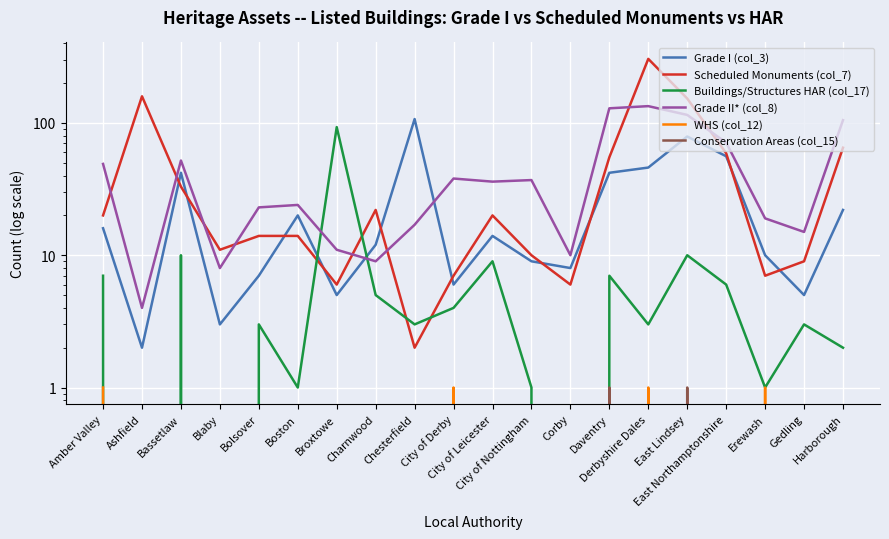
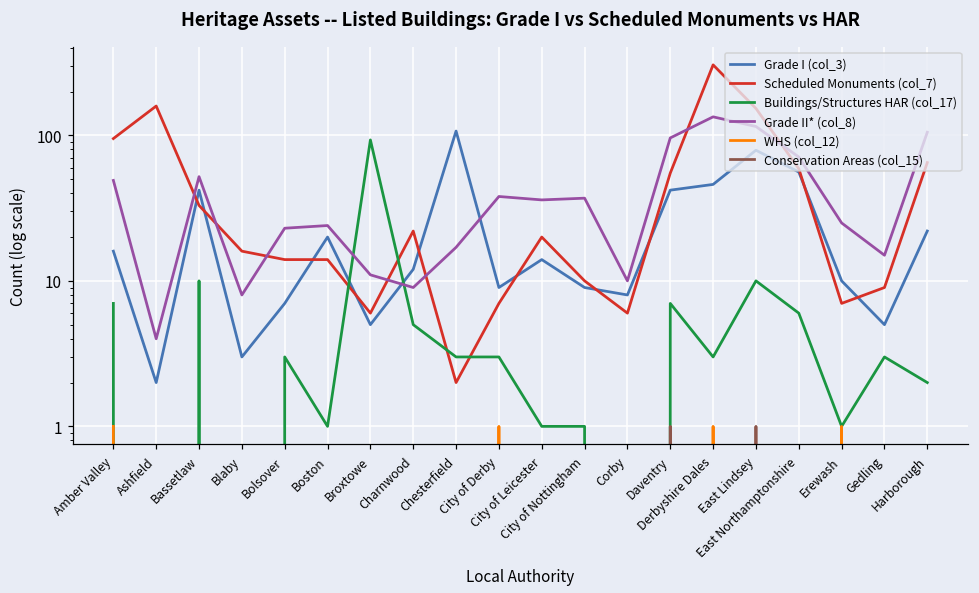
  {
    "Grade I (col_3)": {
      "Amber Valley": 16,
      "Ashfield": 2,
      "Bassetlaw": 42,
      "Blaby": 3,
      "Bolsover": 7,
      "Boston": 20,
      "Broxtowe": 5,
      "Charnwood": 12,
      "Chesterfield": 110,
-     "City of Derby": 6,
+     "City of Derby": 9,
      "City of Leicester": 14,
      "City of Nottingham": 9,
      "Corby": 8,
      "Daventry": 42,
      "Derbyshire Dales": 46,
      "East Northamptonshire": 56,
      "Erewash": 10,
      "Gedling": 5,
      "Harborough": 22
    },
    "Scheduled Monuments (col_7)": {
-     "Amber Valley": 20,
+     "Amber Valley": 100,
      "Ashfield": 160,
      "Bassetlaw": 33,
-     "Blaby": 11,
+     "Blaby": 16,
      "Bolsover": 14,
      "Boston": 14,
      "Broxtowe": 6,
      "Charnwood": 22,
      "Chesterfield": 2,
      "City of Derby": 7,
      "City of Leicester": 20,
      "City of Nottingham": 10,
      "Corby": 6,
      "Daventry": 55,
      "Derbyshire Dales": 310,
      "East Northamptonshire": 60,
      "Erewash": 7,
      "Gedling": 9
    },
    "Buildings/Structures HAR (col_17)": {
      "Amber Valley": 7,
      "Bassetlaw": 10,
      "Bolsover": 3,
      "Boston": 1,
      "Broxtowe": 90,
      "Charnwood": 5,
      "Chesterfield": 3,
-     "City of Derby": 4,
-     "City of Leicester": 9,
+     "City of Derby": 3,
+     "City of Leicester": 1,
      "City of Nottingham": 1,
      "Daventry": 7,
      "Derbyshire Dales": 3,
      "East Lindsey": 10,
      "East Northamptonshire": 6,
      "Gedling": 3,
      "Harborough": 2
    },
    "Grade II* (col_8)": {
      "Amber Valley": 49,
      "Ashfield": 4,
      "Bassetlaw": 52,
      "Blaby": 8,
      "Bolsover": 23,
      "Boston": 24,
      "Broxtowe": 11,
      "Charnwood": 9,
      "Chesterfield": 17,
      "City of Derby": 38,
      "City of Leicester": 36,
      "City of Nottingham": 37,
      "Corby": 10,
-     "Daventry": 130,
+     "Daventry": 100,
      "Derbyshire Dales": 130,
-     "Erewash": 19,
+     "Erewash": 25,
      "Gedling": 15
    },
    "WHS (col_12)": {
      "Amber Valley": 1,
      "City of Derby": 1,
      "Derbyshire Dales": 1
    },
    "Conservation Areas (col_15)": {
      "Daventry": 1,
      "East Lindsey": 1
    }
  }
